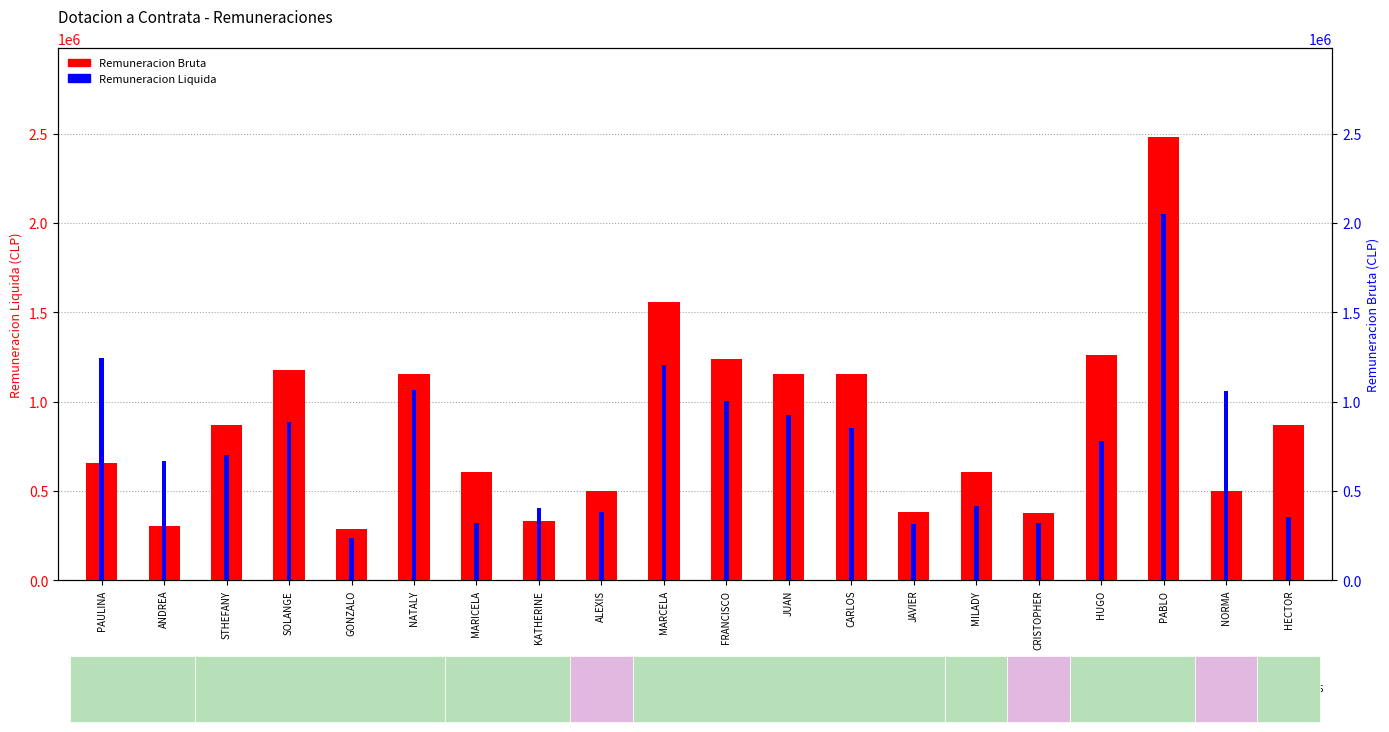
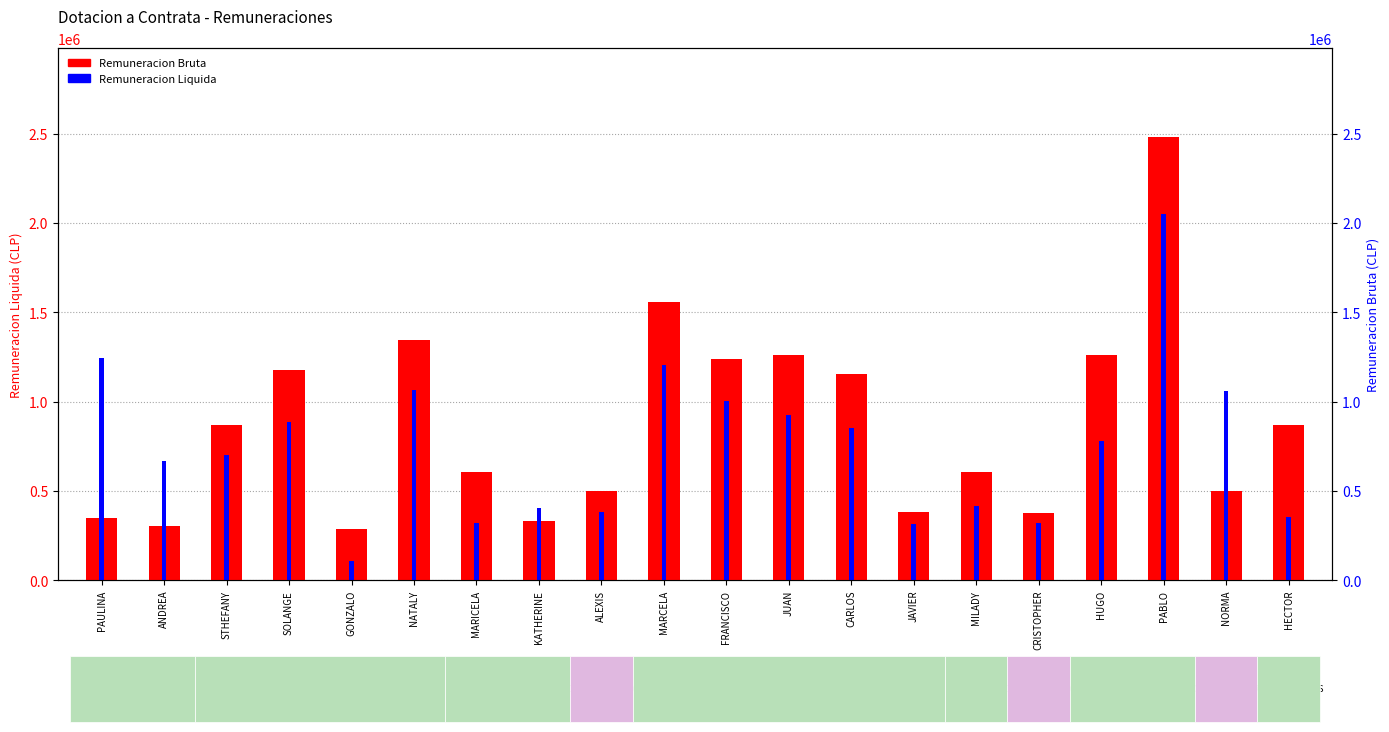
  {
    "Remuneracion Bruta": {
-     "PAULINA": 650000,
+     "PAULINA": 350000,
      "STHEFANY": 870000,
      "SOLANGE": 1180000,
      "GONZALO": 290000,
-     "NATALY": 1160000,
+     "NATALY": 1340000,
      "MARICELA": 600000,
      "ALEXIS": 500000,
      "MARCELA": 1560000,
      "FRANCISCO": 1240000,
-     "JUAN": 1160000,
+     "JUAN": 1260000,
      "CARLOS": 1160000,
      "JAVIER": 380000,
      "MILADY": 600000,
      "CRISTOPHER": 380000,
      "HUGO": 1260000,
      "PABLO": 2480000,
      "HECTOR": 870000
    },
    "Remuneracion Liquida": {
      "PAULINA": 1250000,
      "ANDREA": 670000,
-     "GONZALO": 230000,
+     "GONZALO": 110000,
      "KATHERINE": 400000,
      "NORMA": 1060000
    }
  }
